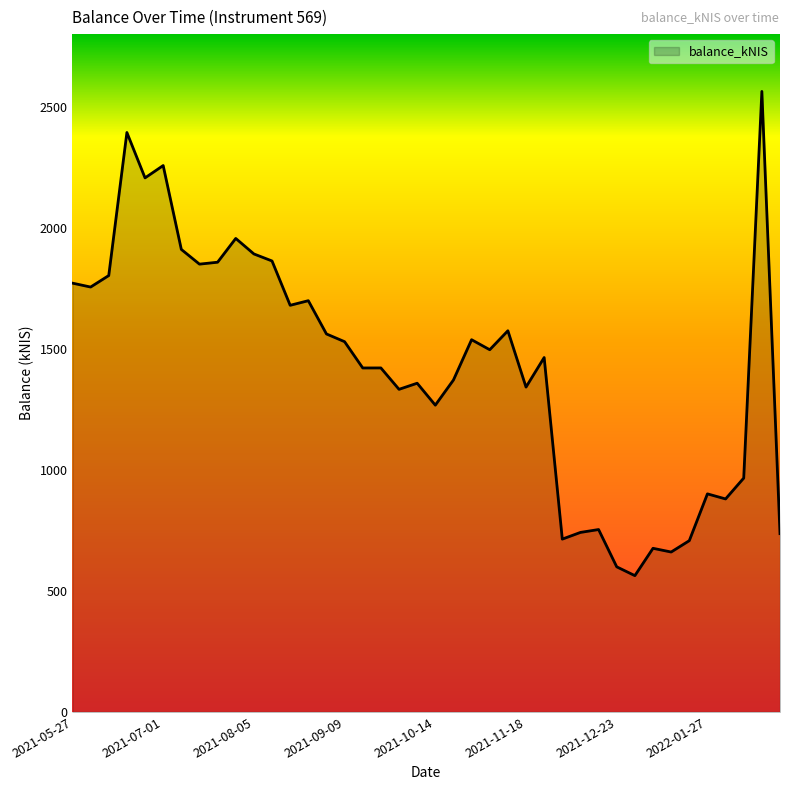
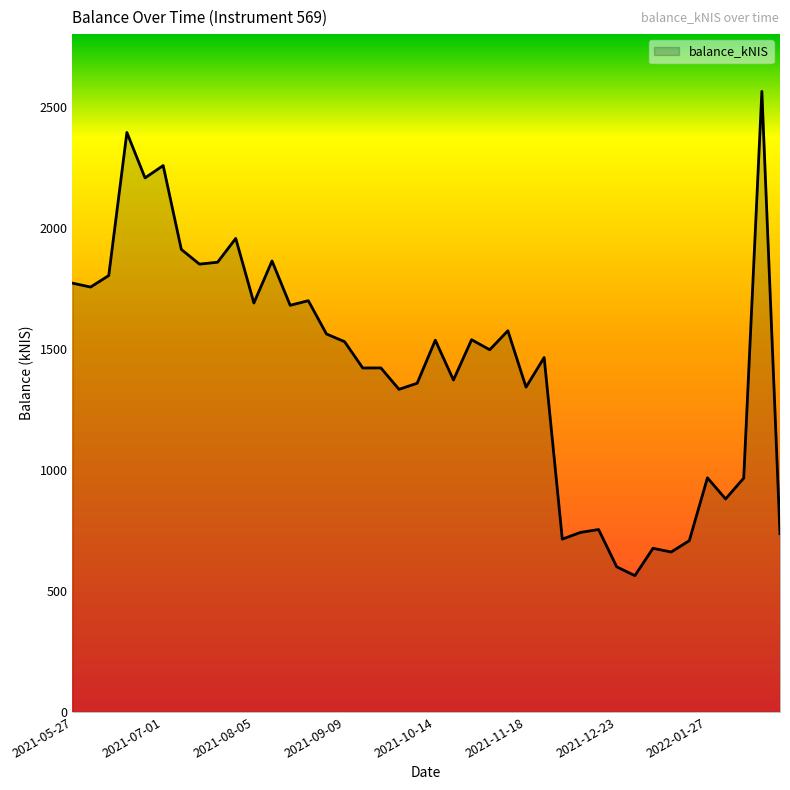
  {
    "2021-05-27": 1770,
    "2021-07-01": 2260,
-   "2021-08-05": 1890,
+   "2021-08-05": 1690,
    "2021-09-09": 1530,
-   "2021-10-14": 1270,
+   "2021-10-14": 1540,
    "2021-11-18": 1340,
    "2021-12-23": 600,
-   "2022-01-27": 900
+   "2022-01-27": 970
  }
